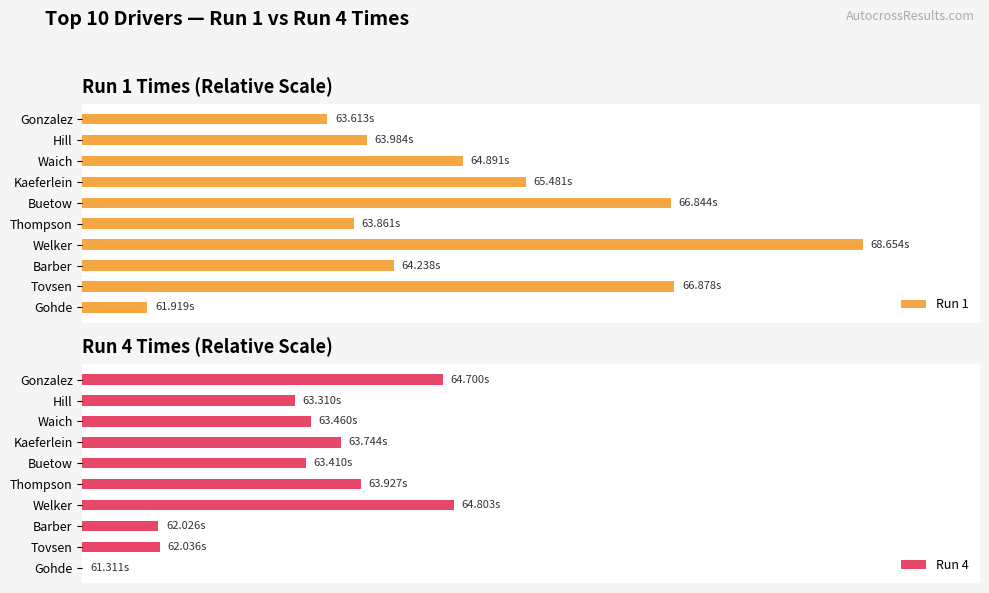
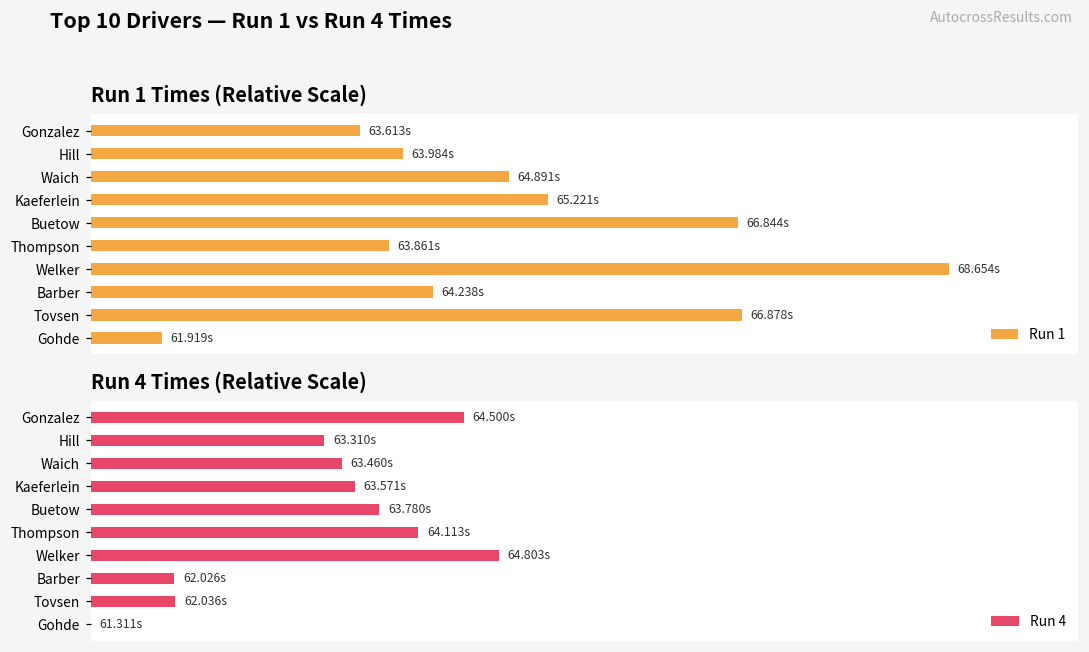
  {
    "Run 1 Times (Relative Scale)": {
-     "Kaeferlein": "65.481s"
+     "Kaeferlein": "65.221s"
    },
    "Run 4 Times (Relative Scale)": {
-     "Gonzalez": "64.700s",
-     "Kaeferlein": "63.744s",
-     "Buetow": "63.410s",
-     "Thompson": "63.927s"
+     "Gonzalez": "64.500s",
+     "Kaeferlein": "63.571s",
+     "Buetow": "63.780s",
+     "Thompson": "64.113s"
    }
  }
